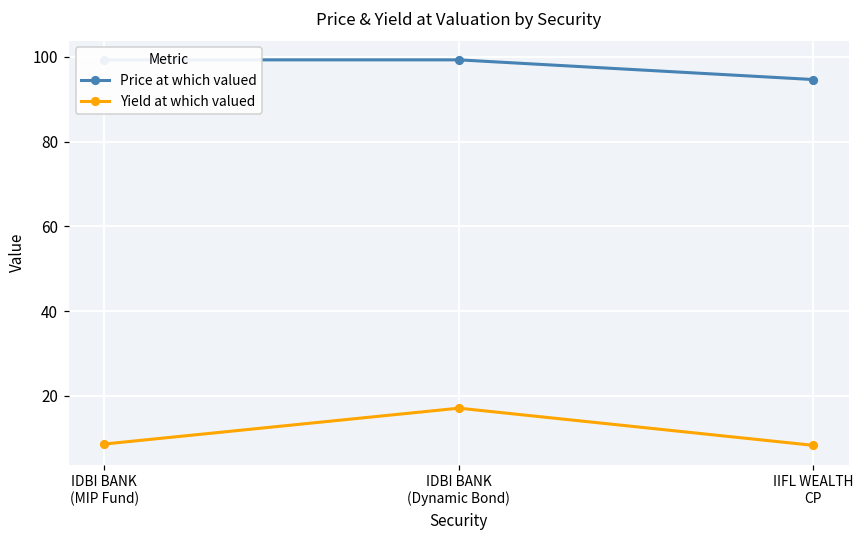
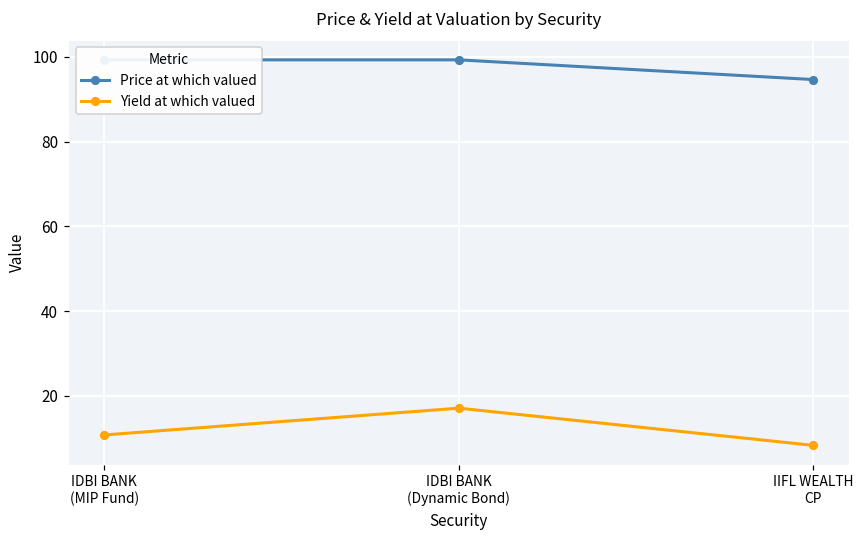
  {
    "Price at which valued": {
      "IDBI BANK (Dynamic Bond)": 99,
      "IIFL WEALTH CP": 95
    },
    "Yield at which valued": {
-     "IDBI BANK (MIP Fund)": 9,
+     "IDBI BANK (MIP Fund)": 11,
      "IDBI BANK (Dynamic Bond)": 17,
      "IIFL WEALTH CP": 8
    }
  }
